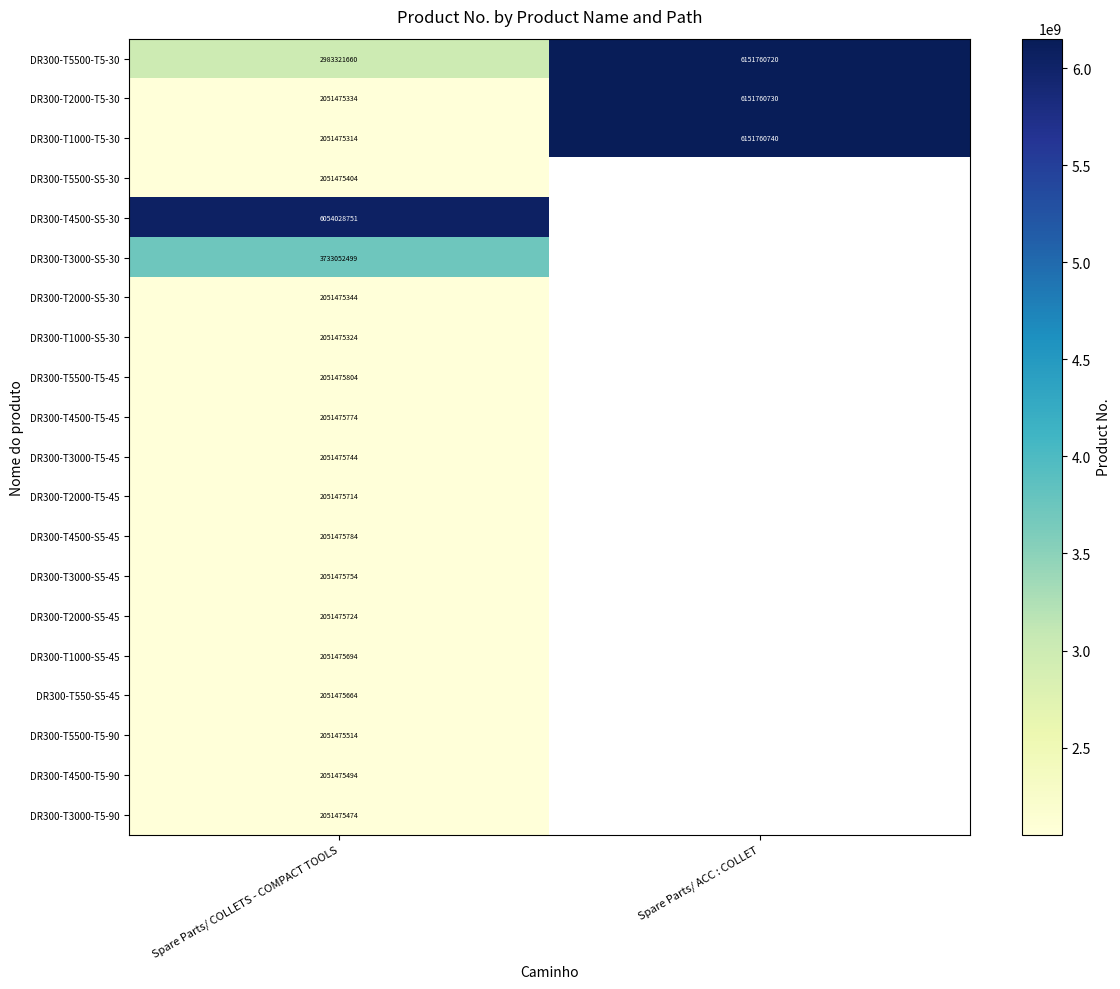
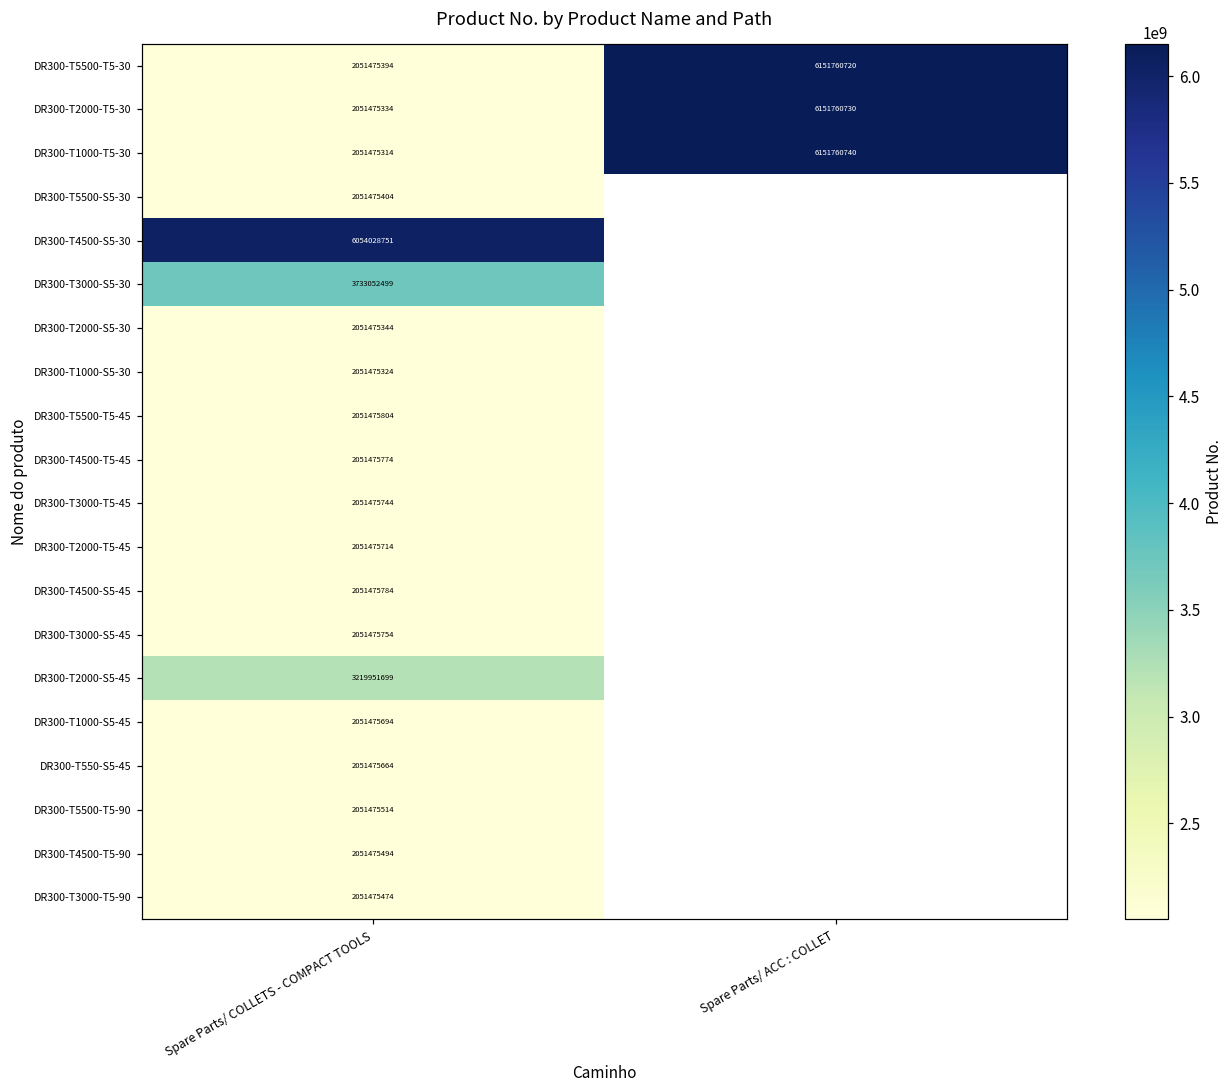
  {
    "DR300-T5500-T5-30": {
-     "Spare Parts/ COLLETS - COMPACT TOOLS": 2983321660,
+     "Spare Parts/ COLLETS - COMPACT TOOLS": 2051475394,
      "Spare Parts/ ACC : COLLET": 6151760720
    },
    "DR300-T2000-T5-30": {
      "Spare Parts/ COLLETS - COMPACT TOOLS": 2051475334,
      "Spare Parts/ ACC : COLLET": 6151760730
    },
    "DR300-T1000-T5-30": {
      "Spare Parts/ COLLETS - COMPACT TOOLS": 2051475314,
      "Spare Parts/ ACC : COLLET": 6151760740
    },
    "DR300-T5500-S5-30": {
      "Spare Parts/ COLLETS - COMPACT TOOLS": 2051475404
    },
    "DR300-T4500-S5-30": {
      "Spare Parts/ COLLETS - COMPACT TOOLS": 6054028751
    },
    "DR300-T3000-S5-30": {
      "Spare Parts/ COLLETS - COMPACT TOOLS": 3733052499
    },
    "DR300-T2000-S5-30": {
      "Spare Parts/ COLLETS - COMPACT TOOLS": 2051475344
    },
    "DR300-T1000-S5-30": {
      "Spare Parts/ COLLETS - COMPACT TOOLS": 2051475324
    },
    "DR300-T5500-T5-45": {
      "Spare Parts/ COLLETS - COMPACT TOOLS": 2051475804
    },
    "DR300-T4500-T5-45": {
      "Spare Parts/ COLLETS - COMPACT TOOLS": 2051475774
    },
    "DR300-T3000-T5-45": {
      "Spare Parts/ COLLETS - COMPACT TOOLS": 2051475744
    },
    "DR300-T2000-T5-45": {
      "Spare Parts/ COLLETS - COMPACT TOOLS": 2051475714
    },
    "DR300-T4500-S5-45": {
      "Spare Parts/ COLLETS - COMPACT TOOLS": 2051475784
    },
    "DR300-T3000-S5-45": {
      "Spare Parts/ COLLETS - COMPACT TOOLS": 2051475754
    },
    "DR300-T2000-S5-45": {
-     "Spare Parts/ COLLETS - COMPACT TOOLS": 2051475724
+     "Spare Parts/ COLLETS - COMPACT TOOLS": 3219951699
    },
    "DR300-T1000-S5-45": {
      "Spare Parts/ COLLETS - COMPACT TOOLS": 2051475694
    },
    "DR300-T550-S5-45": {
      "Spare Parts/ COLLETS - COMPACT TOOLS": 2051475664
    },
    "DR300-T5500-T5-90": {
      "Spare Parts/ COLLETS - COMPACT TOOLS": 2051475514
    },
    "DR300-T4500-T5-90": {
      "Spare Parts/ COLLETS - COMPACT TOOLS": 2051475494
    },
    "DR300-T3000-T5-90": {
      "Spare Parts/ COLLETS - COMPACT TOOLS": 2051475474
    }
  }
